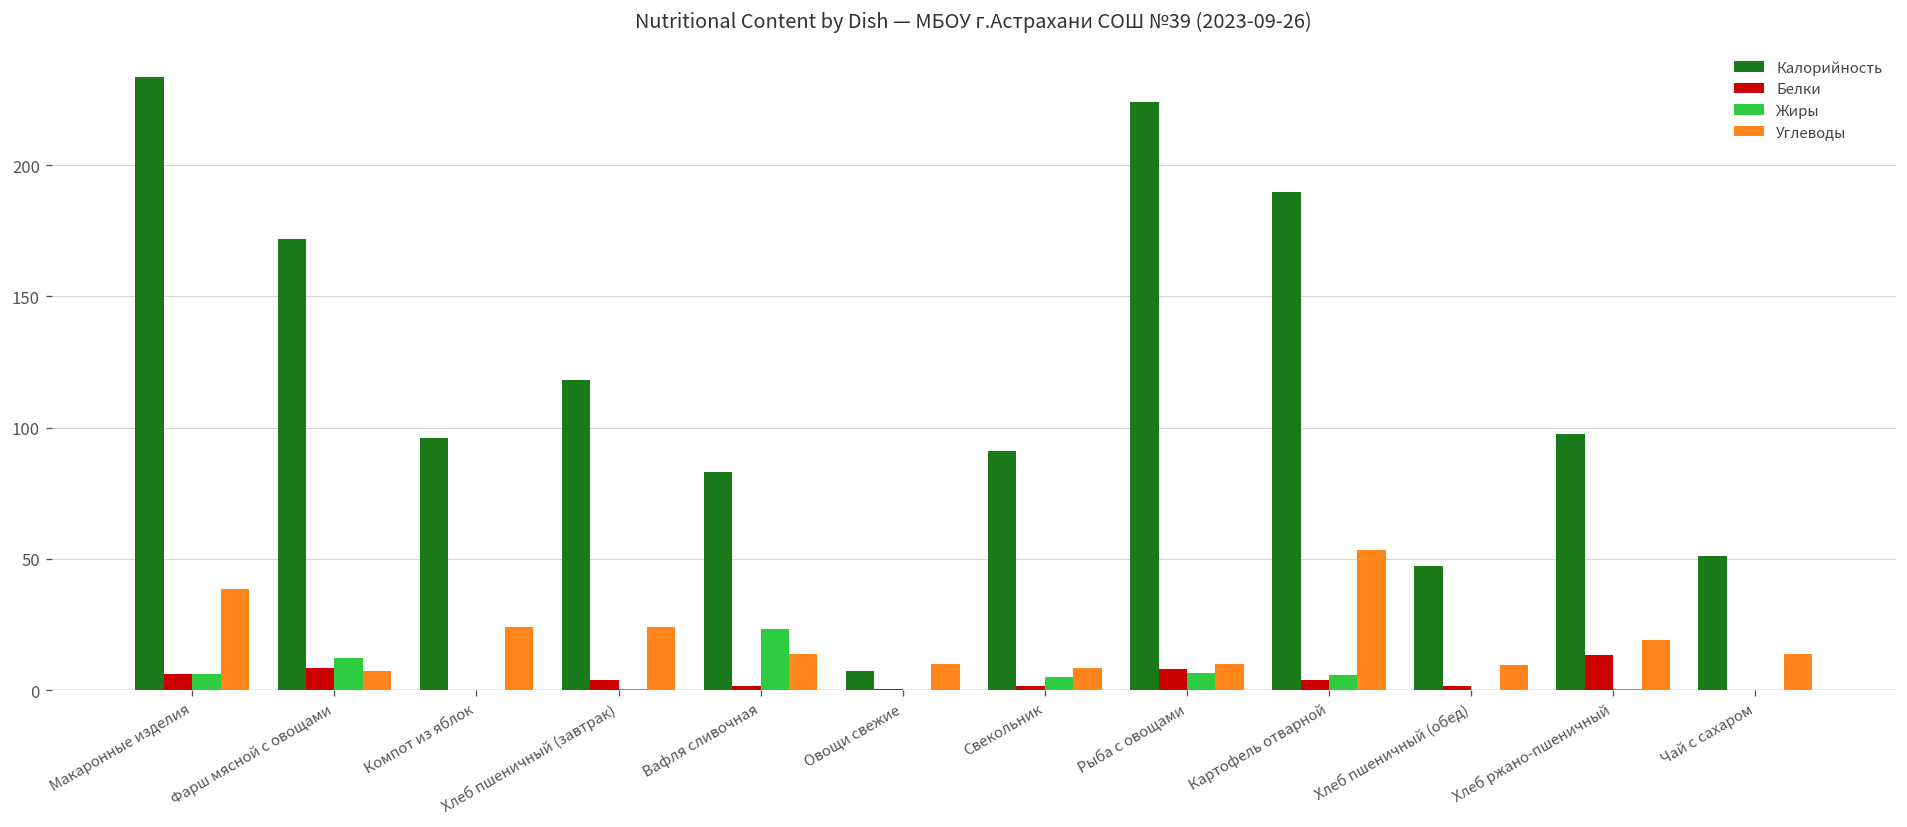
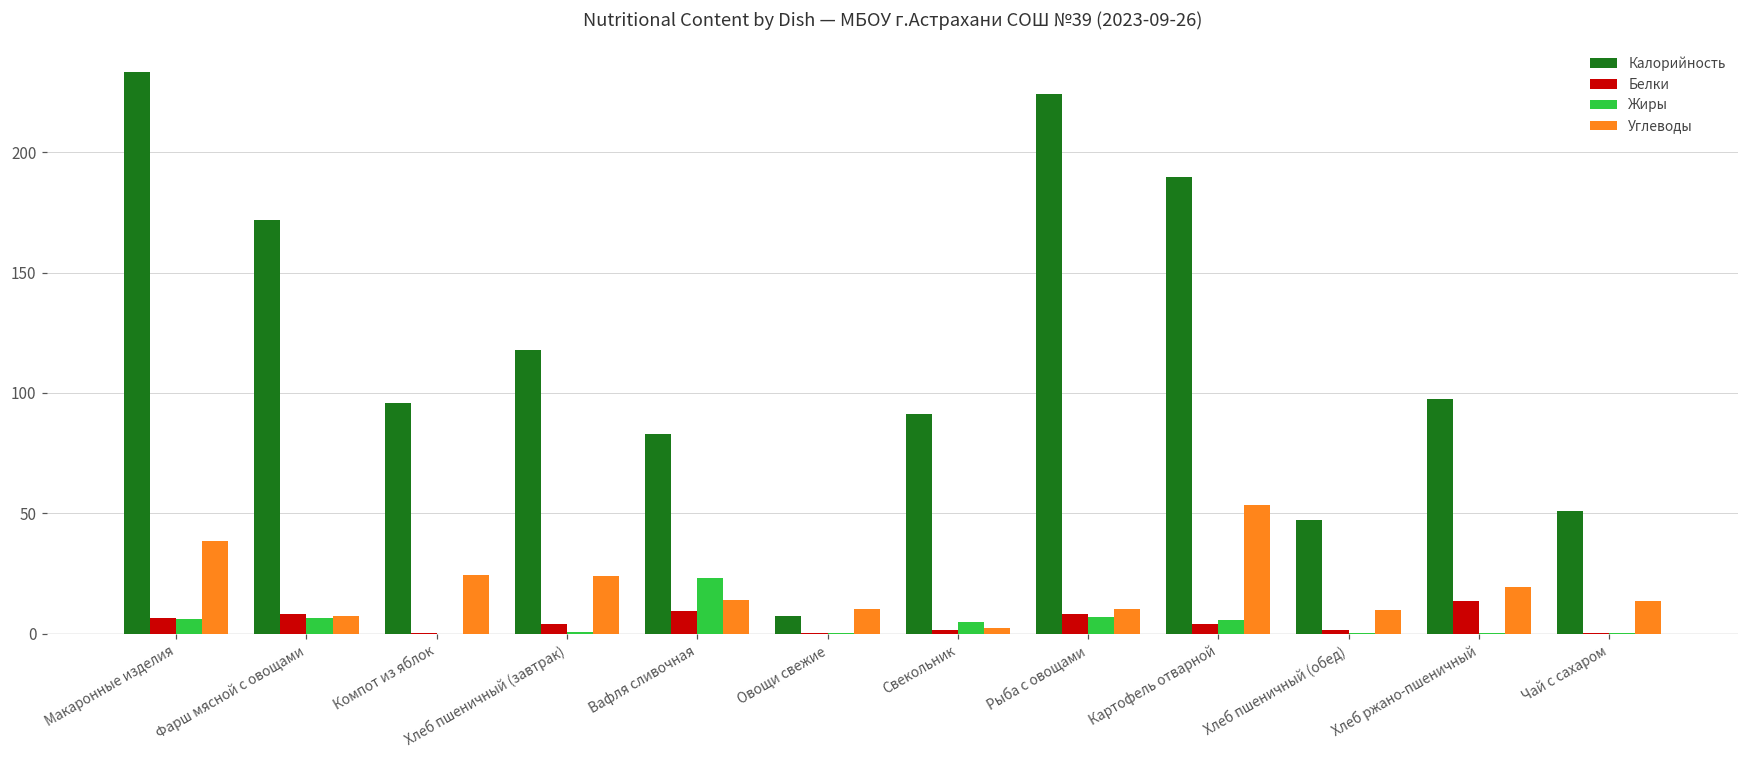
  {
    "Калорийность": {
      "Макаронные изделия": 233,
      "Фарш мясной с овощами": 172,
      "Компот из яблок": 96,
      "Хлеб пшеничный (завтрак)": 118,
      "Вафля сливочная": 83,
      "Овощи свежие": 7,
      "Свекольник": 91,
      "Рыба с овощами": 224,
      "Картофель отварной": 190,
      "Хлеб пшеничный (обед)": 47,
      "Хлеб ржано-пшеничный": 97,
      "Чай с сахаром": 51
    },
    "Белки": {
      "Макаронные изделия": 6,
      "Фарш мясной с овощами": 8,
      "Хлеб пшеничный (завтрак)": 4,
-     "Вафля сливочная": 2,
+     "Вафля сливочная": 9,
      "Свекольник": 2,
      "Рыба с овощами": 8,
      "Картофель отварной": 4,
      "Хлеб пшеничный (обед)": 2,
      "Хлеб ржано-пшеничный": 13
    },
    "Жиры": {
      "Макаронные изделия": 6,
-     "Фарш мясной с овощами": 12,
+     "Фарш мясной с овощами": 6,
      "Компот из яблок": 0,
      "Вафля сливочная": 23,
      "Свекольник": 5,
      "Рыба с овощами": 7,
      "Картофель отварной": 6
    },
    "Углеводы": {
      "Макаронные изделия": 38,
      "Фарш мясной с овощами": 7,
      "Компот из яблок": 24,
      "Хлеб пшеничный (завтрак)": 24,
      "Вафля сливочная": 14,
      "Овощи свежие": 10,
-     "Свекольник": 9,
+     "Свекольник": 2,
      "Рыба с овощами": 10,
      "Картофель отварной": 53,
      "Хлеб пшеничный (обед)": 10,
      "Хлеб ржано-пшеничный": 19,
      "Чай с сахаром": 14
    }
  }
